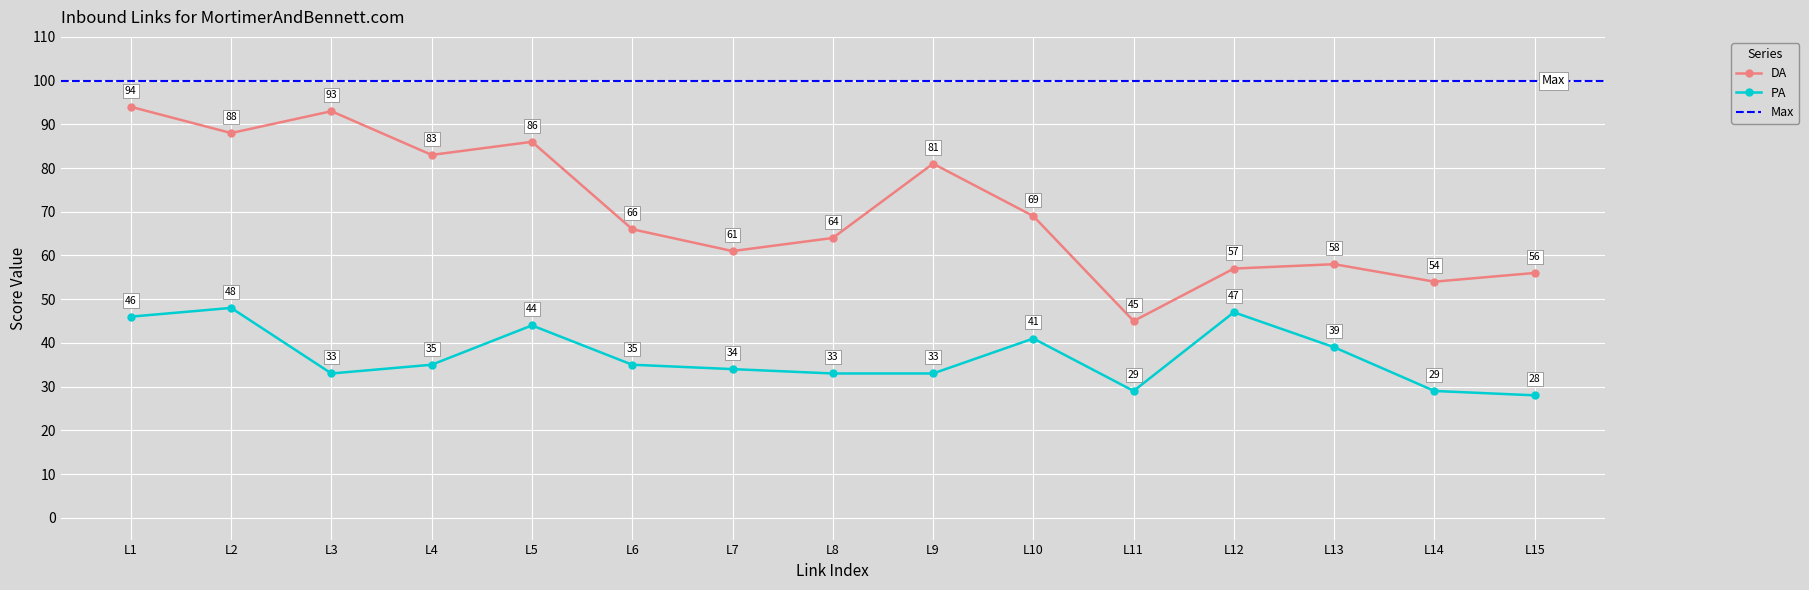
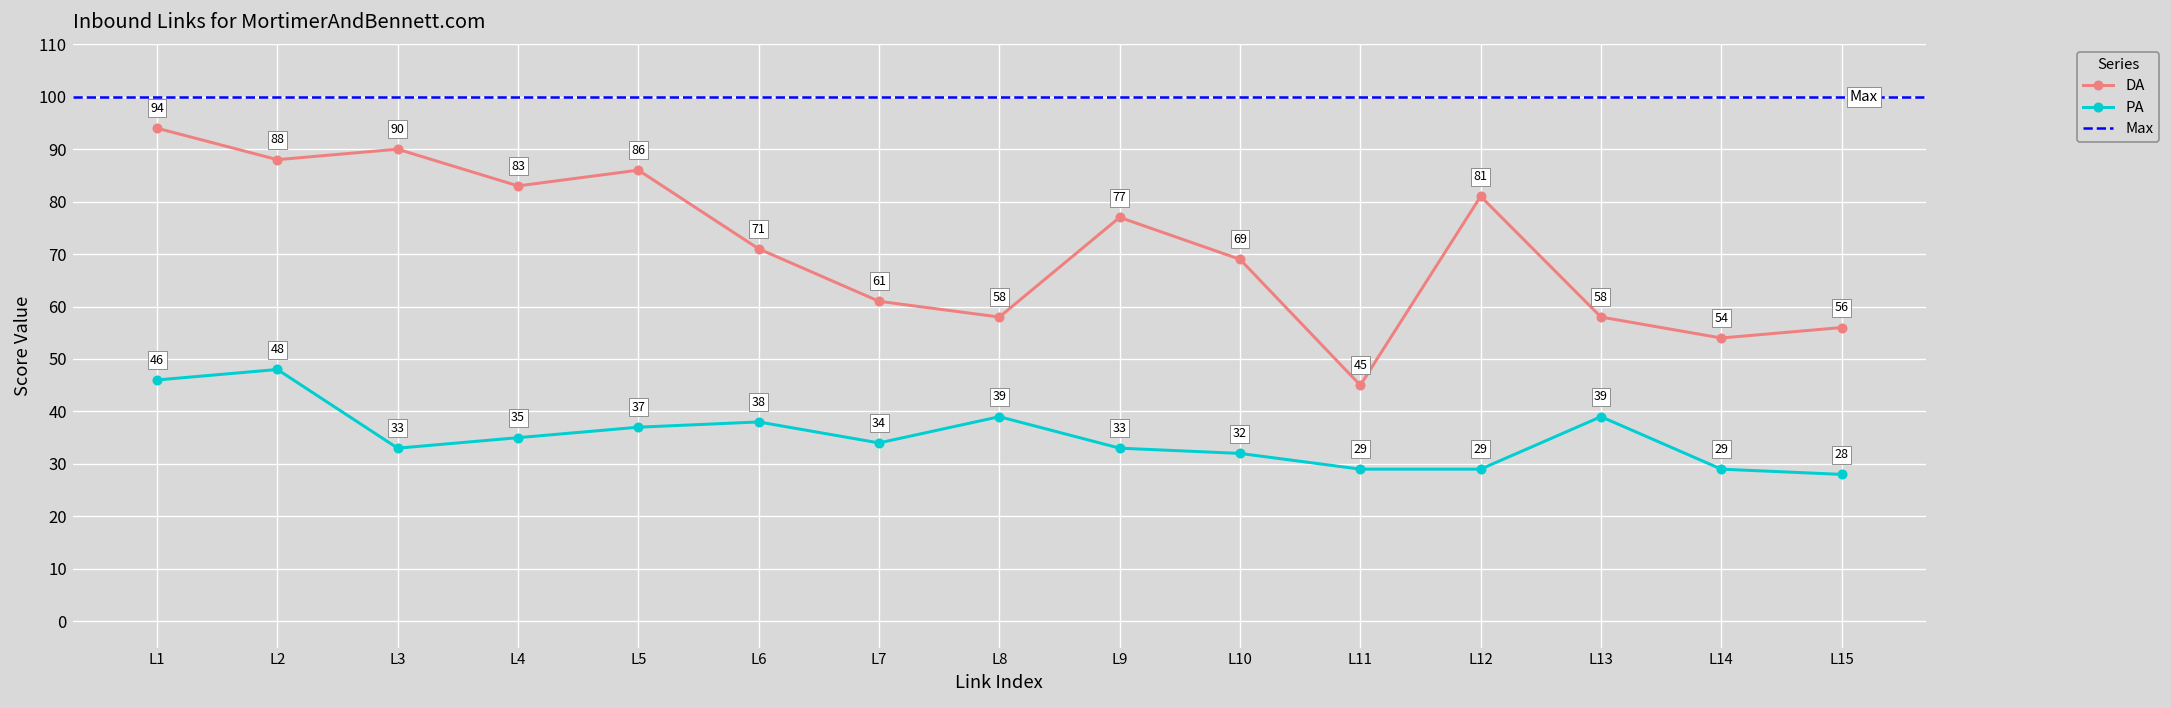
  {
    "DA": {
-     "L3": 93,
-     "L6": 66,
-     "L8": 64,
-     "L9": 81,
-     "L12": 57
+     "L3": 90,
+     "L6": 71,
+     "L8": 58,
+     "L9": 77,
+     "L12": 81
    },
    "PA": {
-     "L5": 44,
-     "L6": 35,
-     "L8": 33,
-     "L10": 41,
-     "L12": 47
+     "L5": 37,
+     "L6": 38,
+     "L8": 39,
+     "L10": 32,
+     "L12": 29
    }
  }
